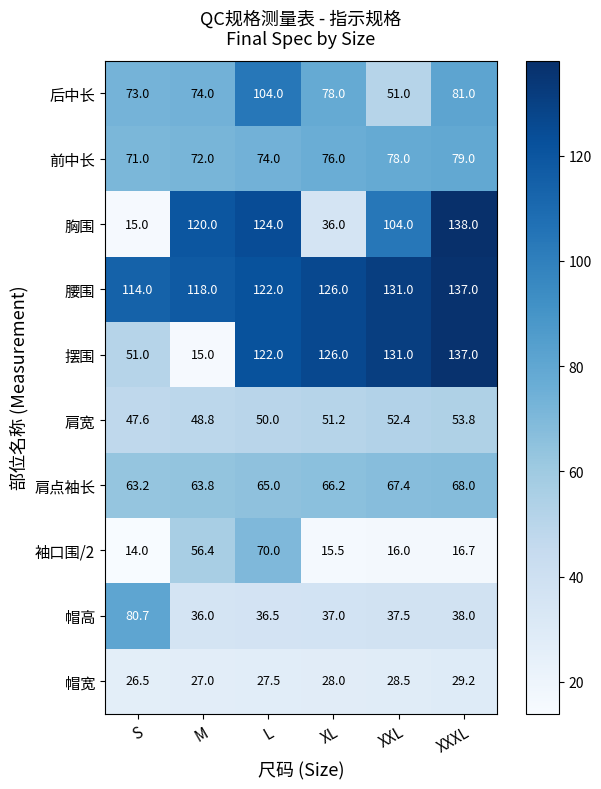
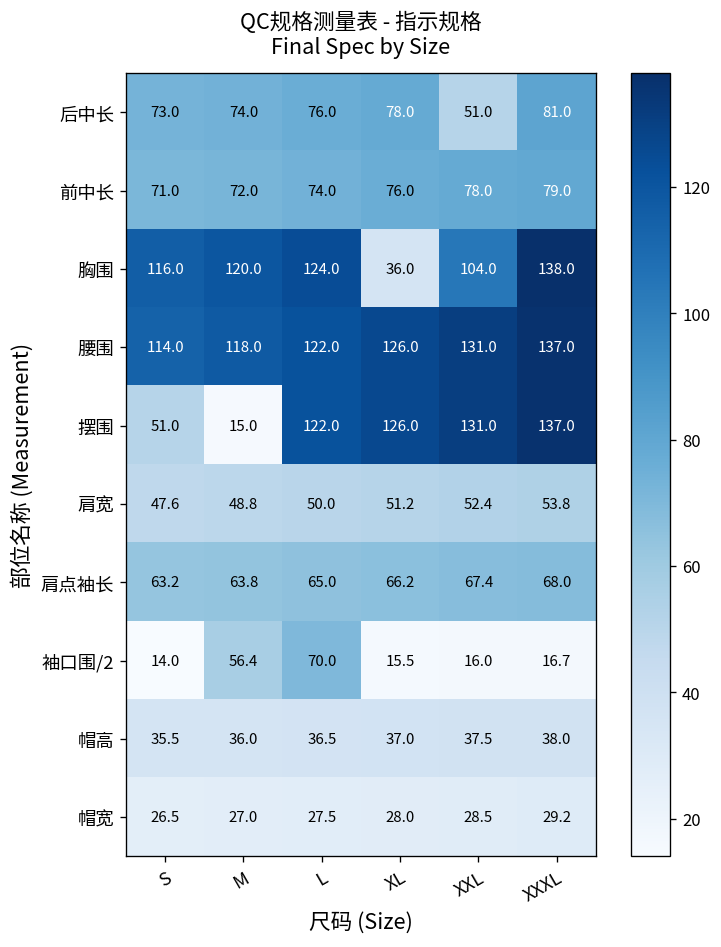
  {
    "后中长": {
      "S": 73.0,
      "M": 74.0,
-     "L": 104.0,
+     "L": 76.0,
      "XL": 78.0,
      "XXL": 51.0,
      "XXXL": 81.0
    },
    "前中长": {
      "S": 71.0,
      "M": 72.0,
      "L": 74.0,
      "XL": 76.0,
      "XXL": 78.0,
      "XXXL": 79.0
    },
    "胸围": {
-     "S": 15.0,
+     "S": 116.0,
      "M": 120.0,
      "L": 124.0,
      "XL": 36.0,
      "XXL": 104.0,
      "XXXL": 138.0
    },
    "腰围": {
      "S": 114.0,
      "M": 118.0,
      "L": 122.0,
      "XL": 126.0,
      "XXL": 131.0,
      "XXXL": 137.0
    },
    "摆围": {
      "S": 51.0,
      "M": 15.0,
      "L": 122.0,
      "XL": 126.0,
      "XXL": 131.0,
      "XXXL": 137.0
    },
    "肩宽": {
      "S": 47.6,
      "M": 48.8,
      "L": 50.0,
      "XL": 51.2,
      "XXL": 52.4,
      "XXXL": 53.8
    },
    "肩点袖长": {
      "S": 63.2,
      "M": 63.8,
      "L": 65.0,
      "XL": 66.2,
      "XXL": 67.4,
      "XXXL": 68.0
    },
    "袖口围/2": {
      "S": 14.0,
      "M": 56.4,
      "L": 70.0,
      "XL": 15.5,
      "XXL": 16.0,
      "XXXL": 16.7
    },
    "帽高": {
-     "S": 80.7,
+     "S": 35.5,
      "M": 36.0,
      "L": 36.5,
      "XL": 37.0,
      "XXL": 37.5,
      "XXXL": 38.0
    },
    "帽宽": {
      "S": 26.5,
      "M": 27.0,
      "L": 27.5,
      "XL": 28.0,
      "XXL": 28.5,
      "XXXL": 29.2
    }
  }
